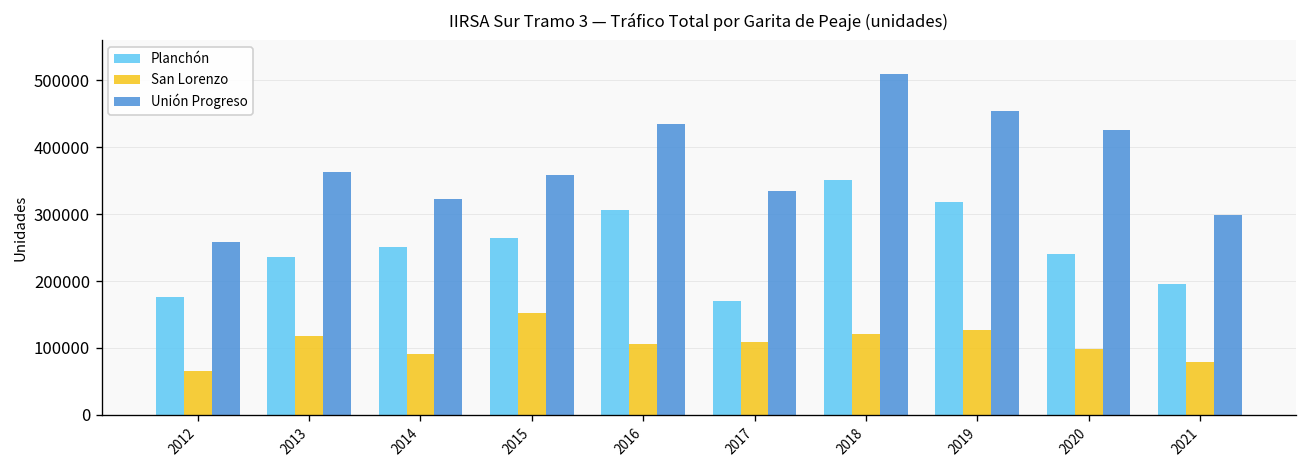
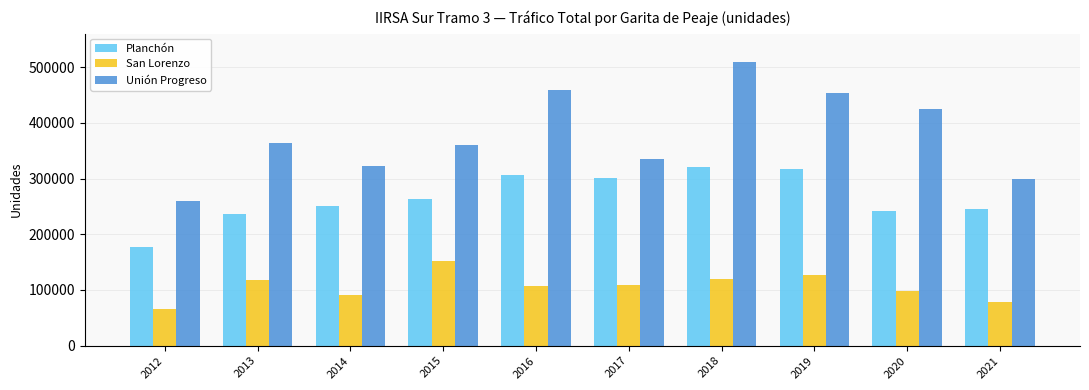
  {
    "Planchón": {
      "2012": 180000,
      "2013": 240000,
      "2014": 250000,
      "2015": 260000,
      "2016": 310000,
-     "2017": 170000,
-     "2018": 350000,
+     "2017": 300000,
+     "2018": 320000,
      "2019": 320000,
      "2020": 240000,
-     "2021": 200000
+     "2021": 250000
    },
    "San Lorenzo": {
      "2012": 70000,
      "2013": 120000,
      "2014": 90000,
      "2015": 150000,
      "2016": 110000,
      "2017": 110000,
      "2018": 120000,
      "2019": 130000,
      "2020": 100000,
      "2021": 80000
    },
    "Unión Progreso": {
      "2012": 260000,
      "2013": 360000,
      "2014": 320000,
      "2015": 360000,
-     "2016": 430000,
+     "2016": 460000,
      "2017": 330000,
      "2018": 510000,
      "2019": 450000,
      "2020": 430000,
      "2021": 300000
    }
  }
